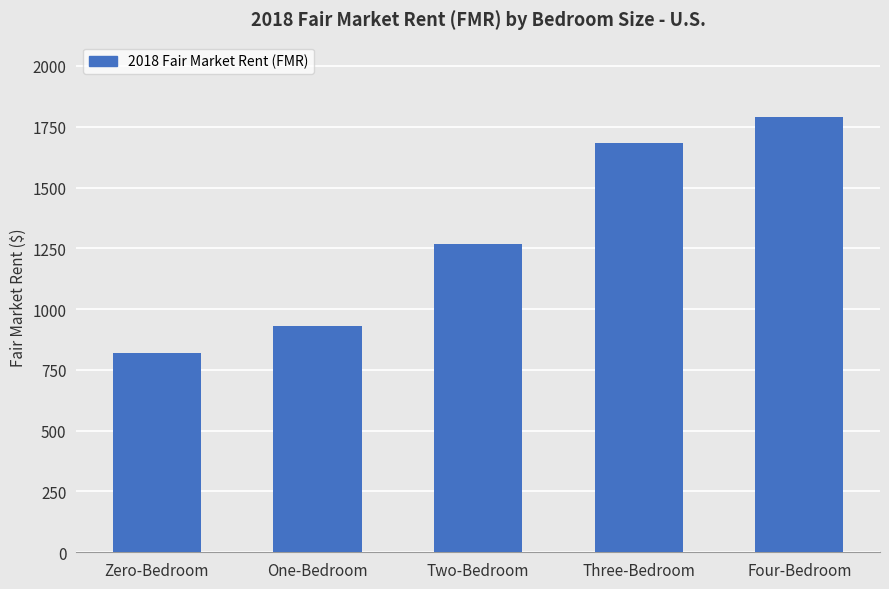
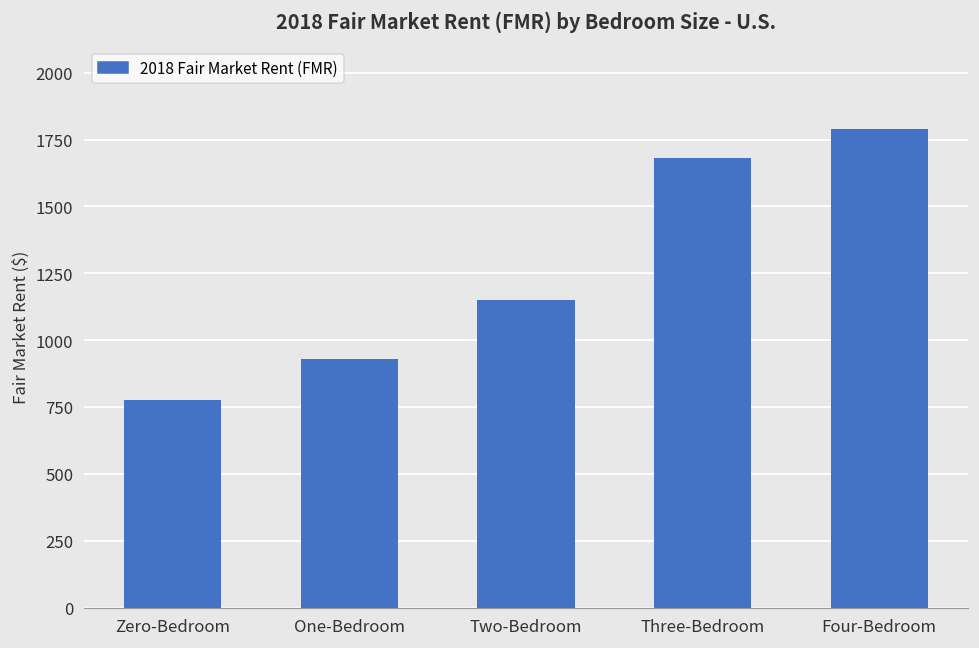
  {
-   "Zero-Bedroom": 820,
+   "Zero-Bedroom": 780,
    "One-Bedroom": 930,
-   "Two-Bedroom": 1270,
+   "Two-Bedroom": 1150,
    "Three-Bedroom": 1680,
    "Four-Bedroom": 1790
  }
